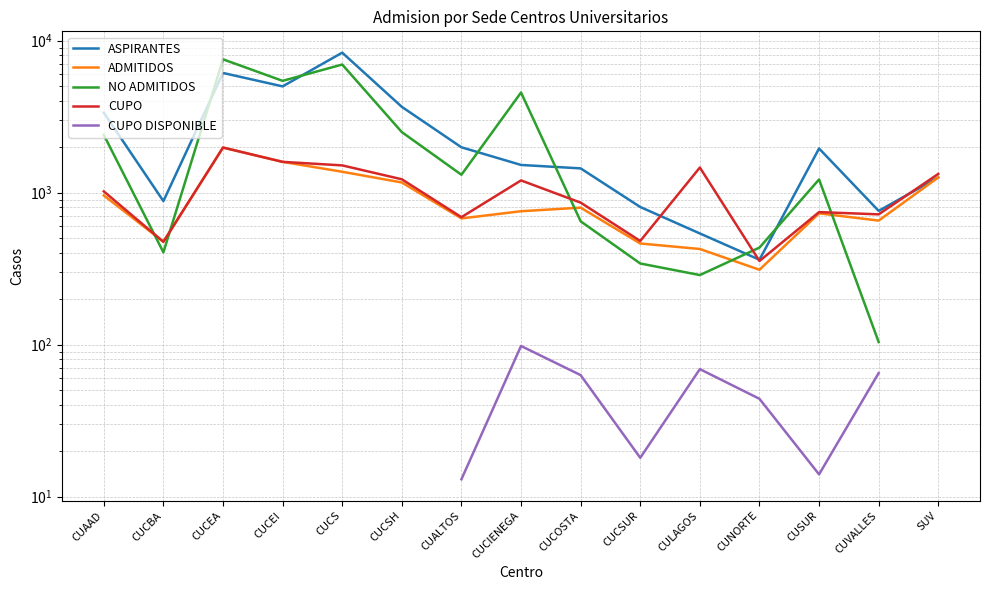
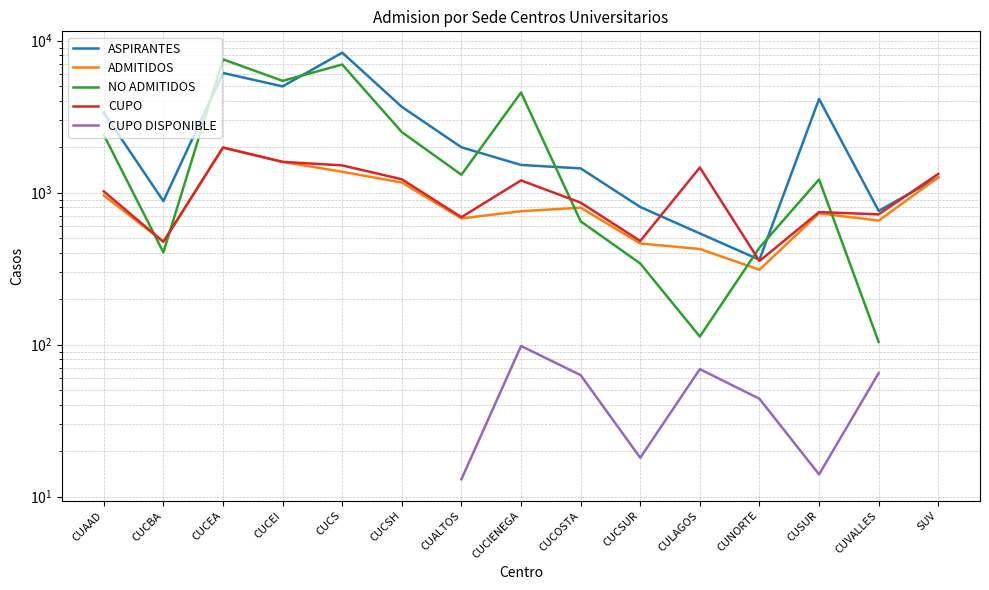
  {
    "ASPIRANTES": {
      "CUCBA": 900,
      "CUCEA": 6100,
      "CUCEI": 5000,
      "CUCS": 8000,
      "CUCSH": 3700,
      "CUALTOS": 2000,
      "CUCIENEGA": 1500,
      "CUCOSTA": 1400,
      "CUCSUR": 800,
      "CULAGOS": 540,
-     "CUSUR": 2000,
+     "CUSUR": 4100,
      "CUVALLES": 800
    },
    "ADMITIDOS": {
      "CUAAD": 1000,
      "CUCS": 1400,
      "CUCSH": 1200,
      "CUCIENEGA": 800,
      "CUCOSTA": 800,
      "CULAGOS": 430,
      "CUNORTE": 310,
      "CUVALLES": 660
    },
    "NO ADMITIDOS": {
      "CUCBA": 410,
      "CUCEA": 8000,
      "CUCEI": 5400,
      "CUCS": 7000,
      "CUCSH": 2500,
      "CUALTOS": 1300,
      "CUCIENEGA": 4600,
      "CUCOSTA": 650,
      "CUCSUR": 340,
-     "CULAGOS": 290,
+     "CULAGOS": 110,
      "CUNORTE": 440,
      "CUSUR": 1200,
      "CUVALLES": 100
    },
    "CUPO": {
      "CUAAD": 1000,
      "CUCS": 1500,
      "CUCSH": 1200,
      "CUCIENEGA": 1200,
      "CUCOSTA": 900,
      "CULAGOS": 1500,
      "CUVALLES": 700,
      "SUV": 1300
    },
    "CUPO DISPONIBLE": {
      "CUALTOS": 13,
      "CUCIENEGA": 100,
      "CUCOSTA": 63,
      "CUCSUR": 18,
      "CULAGOS": 70,
      "CUNORTE": 44,
      "CUSUR": 14,
      "CUVALLES": 65
    }
  }
